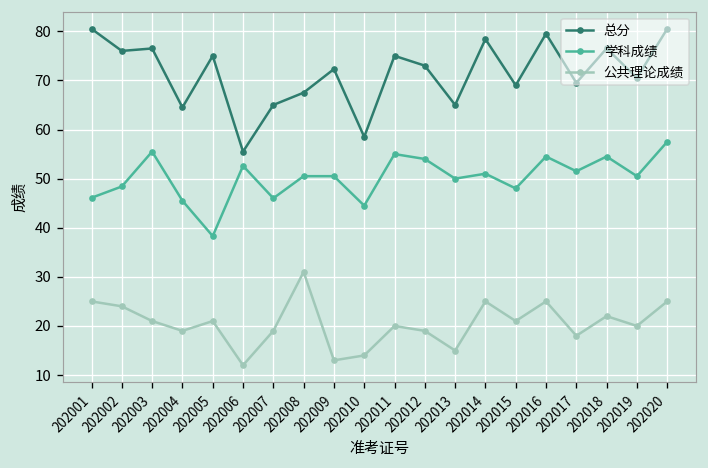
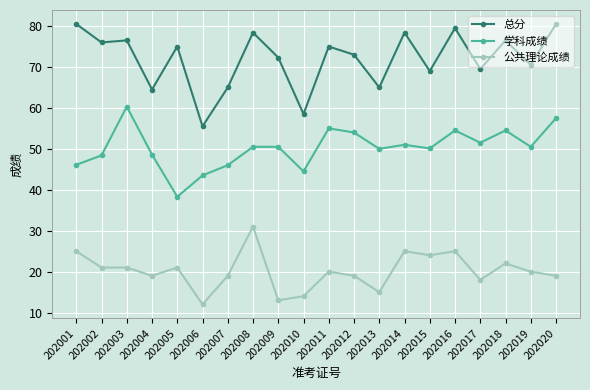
  {
    "总分": {
      "202001": 81,
      "202002": 76,
      "202003": 77,
      "202004": 65,
      "202005": 75,
      "202006": 56,
      "202007": 65,
-     "202008": 68,
+     "202008": 78,
      "202009": 72,
      "202010": 59,
      "202011": 75,
      "202012": 73,
      "202013": 65,
      "202014": 78,
      "202015": 69,
      "202016": 80,
      "202017": 70
    },
    "学科成绩": {
      "202001": 46,
      "202002": 48,
-     "202003": 56,
-     "202004": 46,
+     "202003": 60,
+     "202004": 49,
      "202005": 38,
-     "202006": 53,
+     "202006": 44,
      "202007": 46,
      "202008": 51,
      "202009": 51,
      "202010": 45,
      "202011": 55,
      "202012": 54,
      "202013": 50,
      "202014": 51,
-     "202015": 48,
+     "202015": 50,
      "202016": 55,
      "202017": 52,
      "202018": 55,
      "202019": 51,
      "202020": 58
    },
    "公共理论成绩": {
      "202001": 25,
-     "202002": 24,
+     "202002": 21,
      "202003": 21,
      "202004": 19,
      "202005": 21,
      "202006": 12,
      "202007": 19,
      "202008": 31,
      "202009": 13,
      "202010": 14,
      "202011": 20,
      "202012": 19,
      "202013": 15,
      "202014": 25,
-     "202015": 21,
+     "202015": 24,
      "202016": 25,
      "202017": 18,
      "202018": 22,
      "202019": 20,
-     "202020": 25
+     "202020": 19
    }
  }
